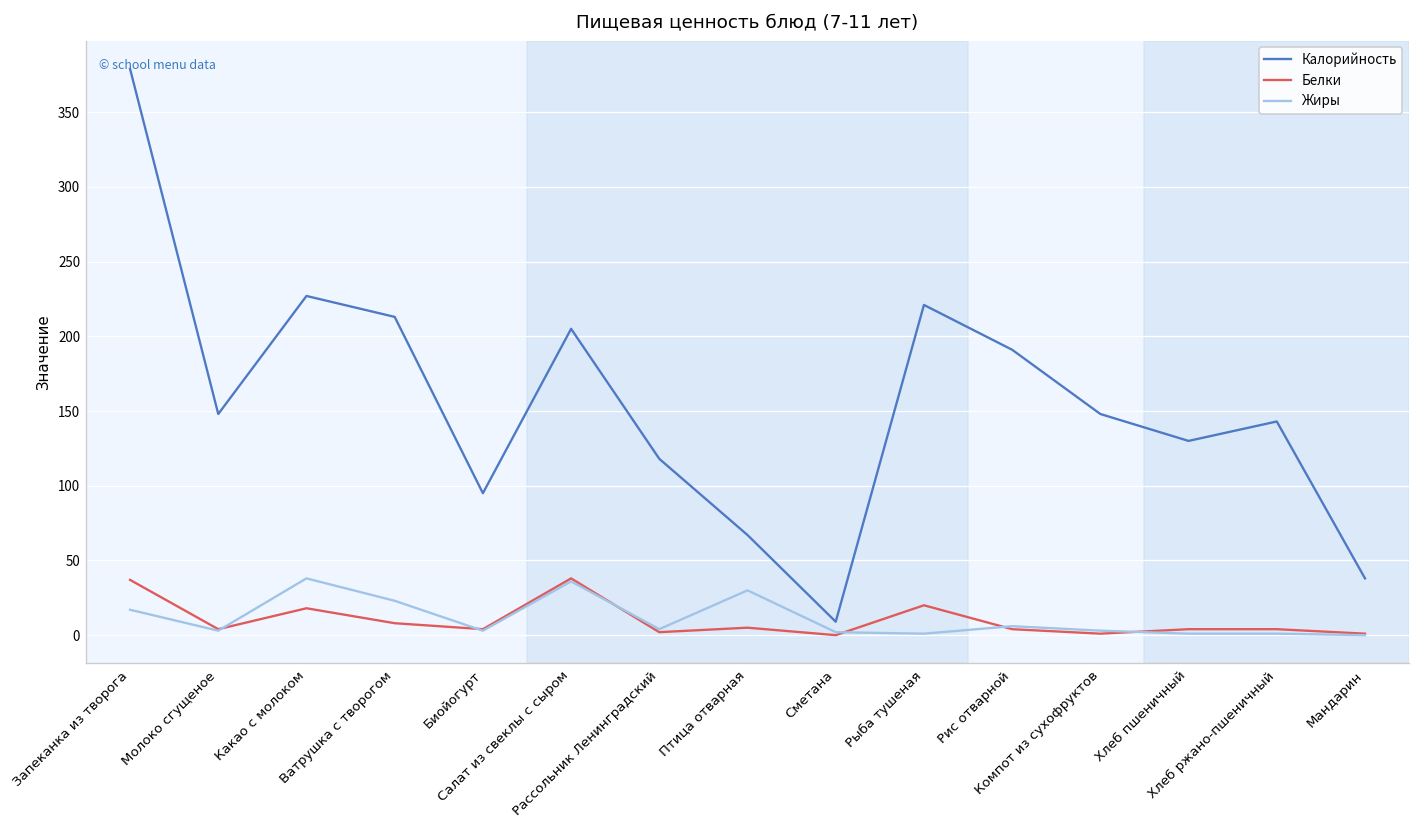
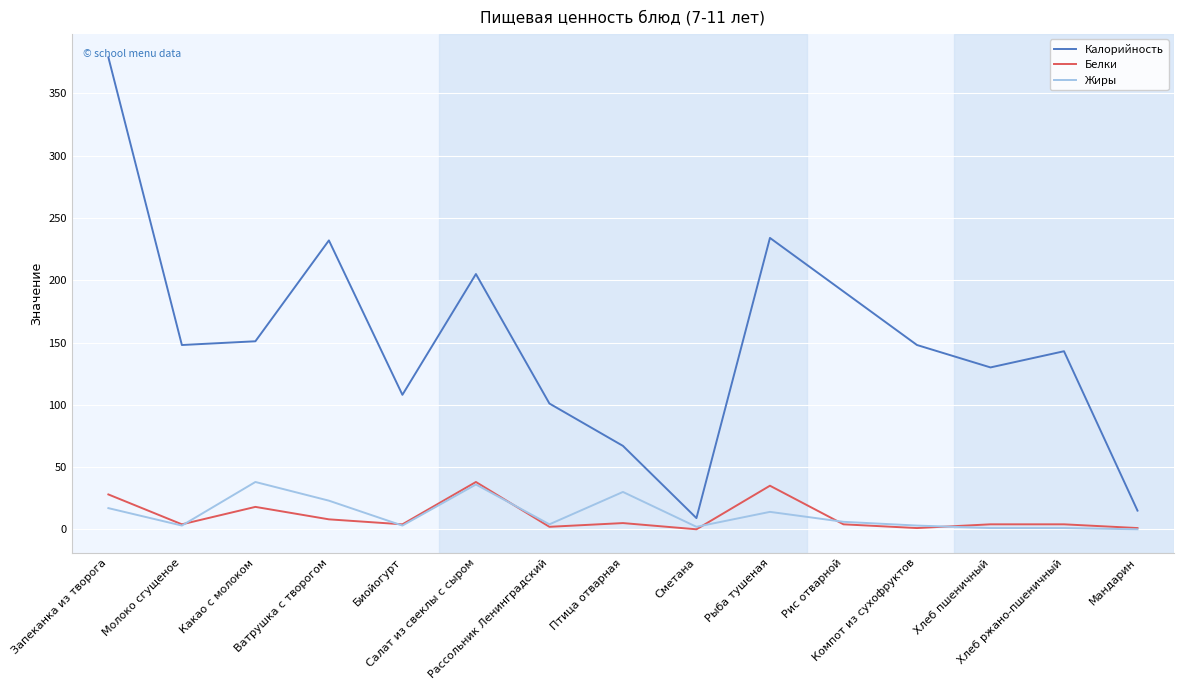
  {
    "Калорийность": {
      "Запеканка из творога": 379,
      "Молоко сгущеное": 148,
-     "Какао с молоком": 227,
-     "Ватрушка с творогом": 213,
-     "Биойогурт": 95,
+     "Какао с молоком": 151,
+     "Ватрушка с творогом": 232,
+     "Биойогурт": 108,
      "Салат из свеклы с сыром": 205,
-     "Рассольник Ленинградский": 118,
+     "Рассольник Ленинградский": 101,
      "Птица отварная": 67,
      "Сметана": 9,
-     "Рыба тушеная": 221,
+     "Рыба тушеная": 234,
      "Рис отварной": 191,
      "Компот из сухофруктов": 148,
      "Хлеб пшеничный": 130,
      "Хлеб ржано-пшеничный": 143,
-     "Мандарин": 38
+     "Мандарин": 15
    },
    "Белки": {
-     "Запеканка из творога": 37,
+     "Запеканка из творога": 28,
      "Какао с молоком": 18,
      "Ватрушка с творогом": 8,
      "Птица отварная": 5,
-     "Рыба тушеная": 20,
+     "Рыба тушеная": 35,
      "Хлеб пшеничный": 4,
      "Хлеб ржано-пшеничный": 4
    },
    "Жиры": {
      "Запеканка из творога": 17,
      "Какао с молоком": 38,
      "Ватрушка с творогом": 23,
      "Птица отварная": 30,
-     "Рыба тушеная": 1,
+     "Рыба тушеная": 14,
      "Хлеб пшеничный": 1,
      "Хлеб ржано-пшеничный": 1
    }
  }
